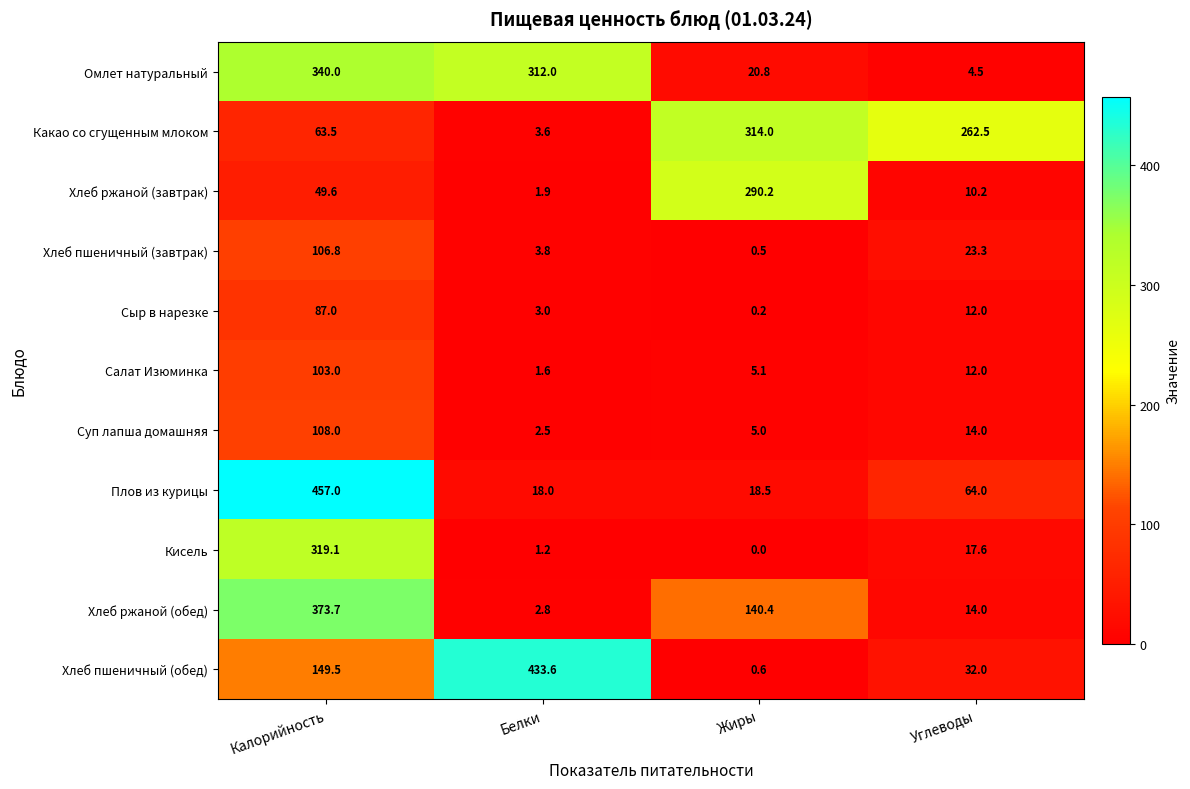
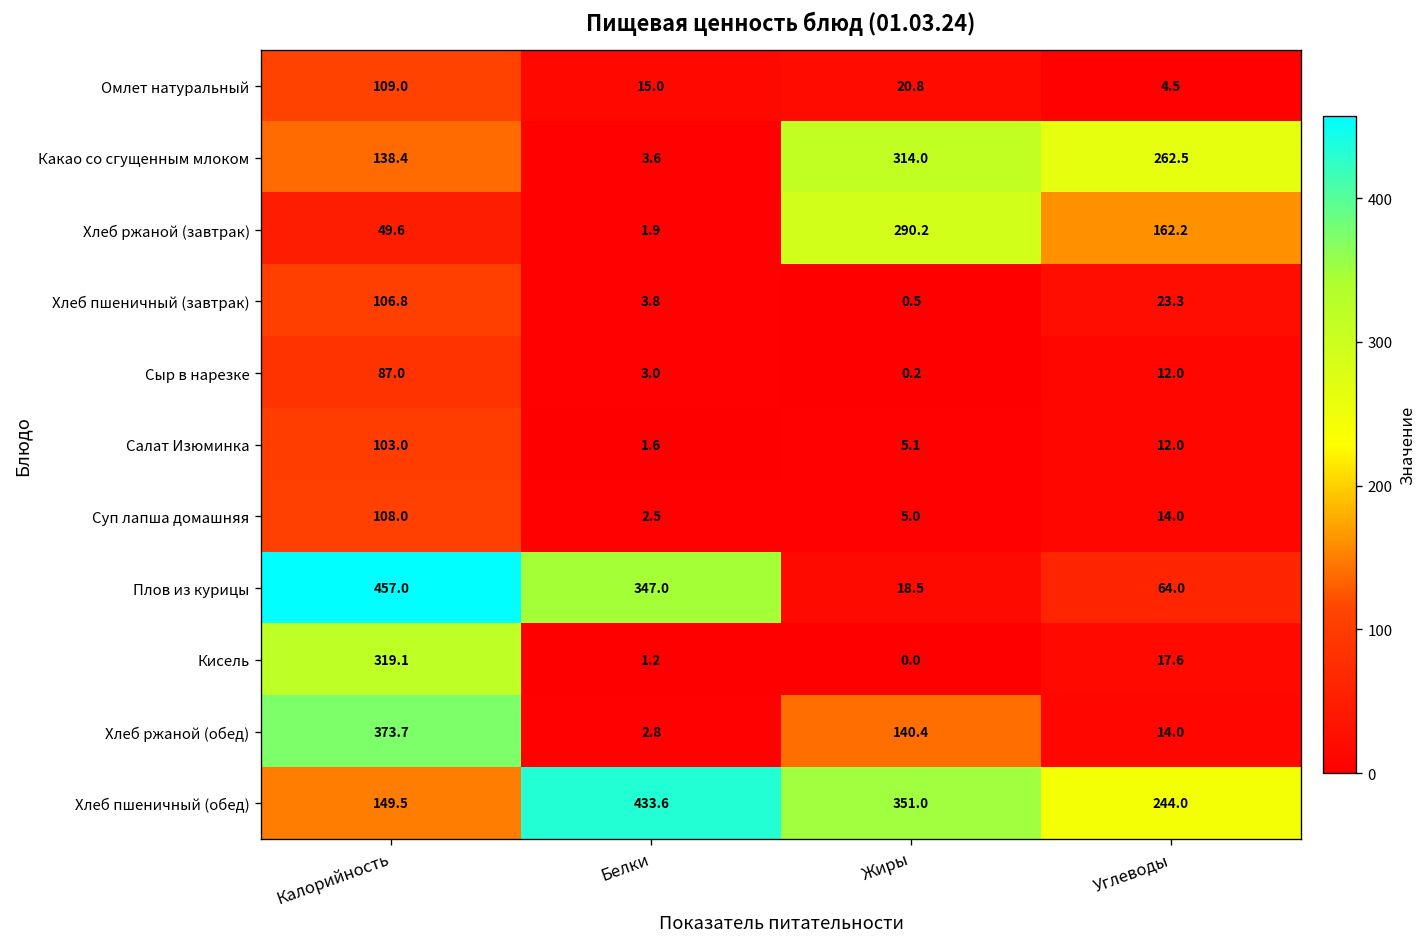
  {
    "Омлет натуральный": {
-     "Калорийность": 340.0,
-     "Белки": 312.0,
+     "Калорийность": 109.0,
+     "Белки": 15.0,
      "Жиры": 20.8,
      "Углеводы": 4.5
    },
    "Какао со сгущенным млоком": {
-     "Калорийность": 63.5,
+     "Калорийность": 138.4,
      "Белки": 3.6,
      "Жиры": 314.0,
      "Углеводы": 262.5
    },
    "Хлеб ржаной (завтрак)": {
      "Калорийность": 49.6,
      "Белки": 1.9,
      "Жиры": 290.2,
-     "Углеводы": 10.2
+     "Углеводы": 162.2
    },
    "Хлеб пшеничный (завтрак)": {
      "Калорийность": 106.8,
      "Белки": 3.8,
      "Жиры": 0.5,
      "Углеводы": 23.3
    },
    "Сыр в нарезке": {
      "Калорийность": 87.0,
      "Белки": 3.0,
      "Жиры": 0.2,
      "Углеводы": 12.0
    },
    "Салат Изюминка": {
      "Калорийность": 103.0,
      "Белки": 1.6,
      "Жиры": 5.1,
      "Углеводы": 12.0
    },
    "Суп лапша домашняя": {
      "Калорийность": 108.0,
      "Белки": 2.5,
      "Жиры": 5.0,
      "Углеводы": 14.0
    },
    "Плов из курицы": {
      "Калорийность": 457.0,
-     "Белки": 18.0,
+     "Белки": 347.0,
      "Жиры": 18.5,
      "Углеводы": 64.0
    },
    "Кисель": {
      "Калорийность": 319.1,
      "Белки": 1.2,
      "Жиры": 0.0,
      "Углеводы": 17.6
    },
    "Хлеб ржаной (обед)": {
      "Калорийность": 373.7,
      "Белки": 2.8,
      "Жиры": 140.4,
      "Углеводы": 14.0
    },
    "Хлеб пшеничный (обед)": {
      "Калорийность": 149.5,
      "Белки": 433.6,
-     "Жиры": 0.6,
-     "Углеводы": 32.0
+     "Жиры": 351.0,
+     "Углеводы": 244.0
    }
  }
